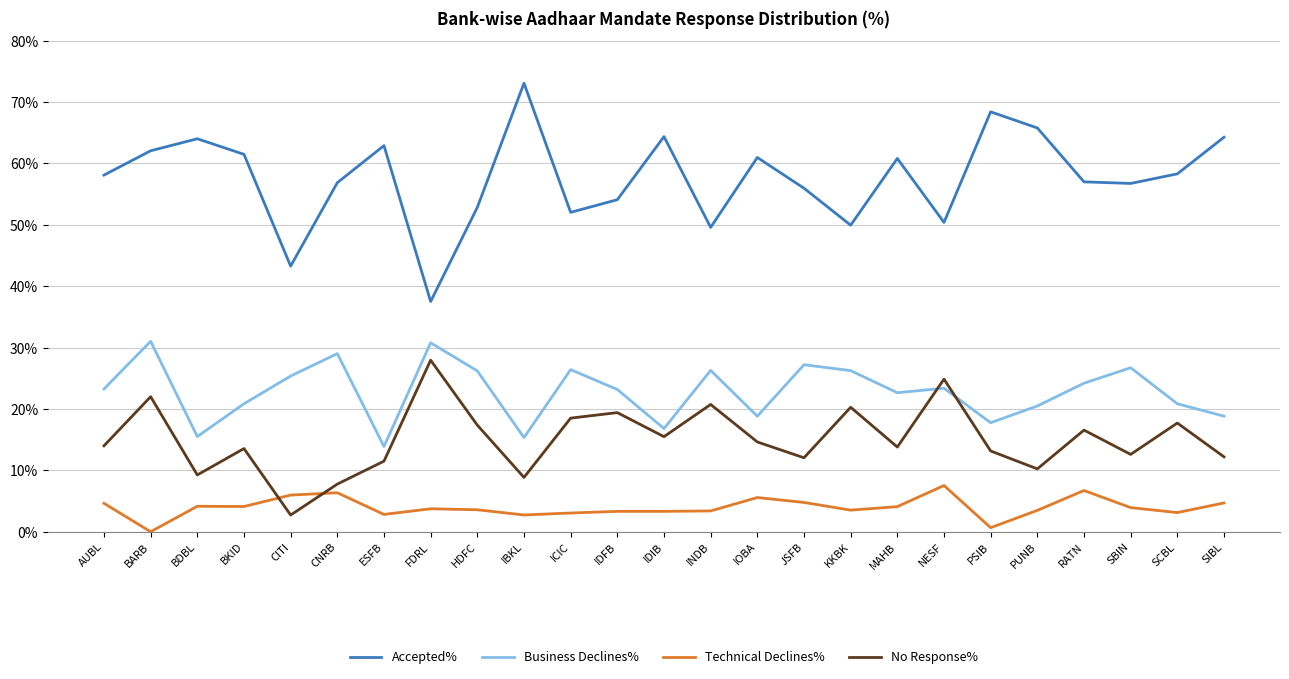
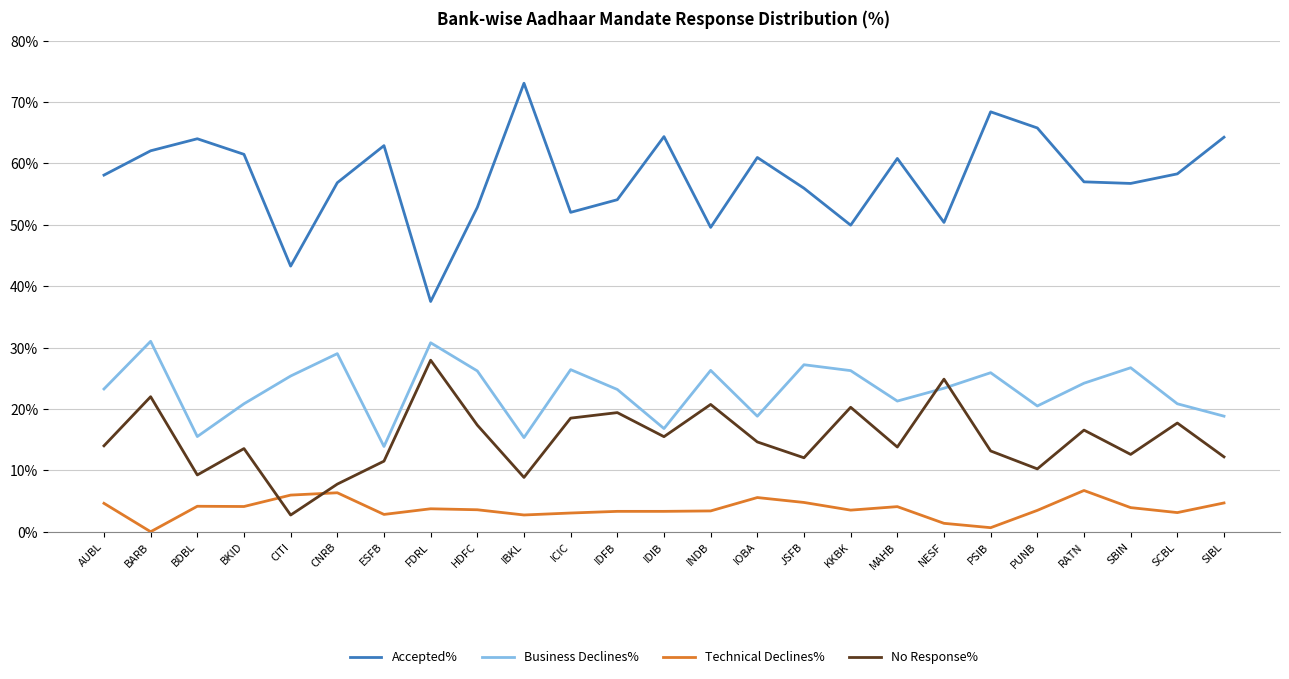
  {
    "Accepted%": {
      "AUBL": "58%",
      "BARB": "62%",
      "BDBL": "64%",
      "BKID": "61%",
      "CITI": "43%",
      "CNRB": "57%",
      "ESFB": "63%",
      "FDRL": "38%",
      "HDFC": "53%",
      "IBKL": "73%",
      "ICIC": "52%",
      "IDFB": "54%",
      "IDIB": "64%",
      "INDB": "50%",
      "IOBA": "61%",
      "JSFB": "56%",
      "KKBK": "50%",
      "MAHB": "61%",
      "NESF": "50%",
      "PSIB": "68%",
      "PUNB": "66%",
      "RATN": "57%",
      "SBIN": "57%",
      "SCBL": "58%",
      "SIBL": "64%"
    },
    "Business Declines%": {
      "AUBL": "23%",
      "BARB": "31%",
      "BDBL": "16%",
      "BKID": "21%",
      "CITI": "25%",
      "CNRB": "29%",
      "ESFB": "14%",
      "FDRL": "31%",
      "HDFC": "26%",
      "IBKL": "15%",
      "ICIC": "26%",
      "IDFB": "23%",
      "IDIB": "17%",
      "INDB": "26%",
      "IOBA": "19%",
      "JSFB": "27%",
      "KKBK": "26%",
-     "MAHB": "23%",
+     "MAHB": "21%",
      "NESF": "23%",
-     "PSIB": "18%",
+     "PSIB": "26%",
      "PUNB": "20%",
      "RATN": "24%",
      "SBIN": "27%",
      "SCBL": "21%",
      "SIBL": "19%"
    },
    "Technical Declines%": {
      "AUBL": "5%",
      "BARB": "0%",
      "BDBL": "4%",
      "BKID": "4%",
      "CITI": "6%",
      "CNRB": "6%",
      "ESFB": "3%",
      "FDRL": "4%",
      "HDFC": "4%",
      "IBKL": "3%",
      "ICIC": "3%",
      "IDFB": "3%",
      "IDIB": "3%",
      "INDB": "3%",
      "IOBA": "6%",
      "JSFB": "5%",
      "KKBK": "4%",
      "MAHB": "4%",
-     "NESF": "8%",
+     "NESF": "1%",
      "PSIB": "1%",
      "PUNB": "3%",
      "RATN": "7%",
      "SBIN": "4%",
      "SCBL": "3%",
      "SIBL": "5%"
    },
    "No Response%": {
      "AUBL": "14%",
      "BARB": "22%",
      "BDBL": "9%",
      "BKID": "14%",
      "CITI": "3%",
      "CNRB": "8%",
      "ESFB": "12%",
      "FDRL": "28%",
      "HDFC": "17%",
      "IBKL": "9%",
      "ICIC": "19%",
      "IDFB": "19%",
      "IDIB": "15%",
      "INDB": "21%",
      "IOBA": "15%",
      "JSFB": "12%",
      "KKBK": "20%",
      "MAHB": "14%",
      "NESF": "25%",
      "PSIB": "13%",
      "PUNB": "10%",
      "RATN": "17%",
      "SBIN": "13%",
      "SCBL": "18%",
      "SIBL": "12%"
    }
  }
